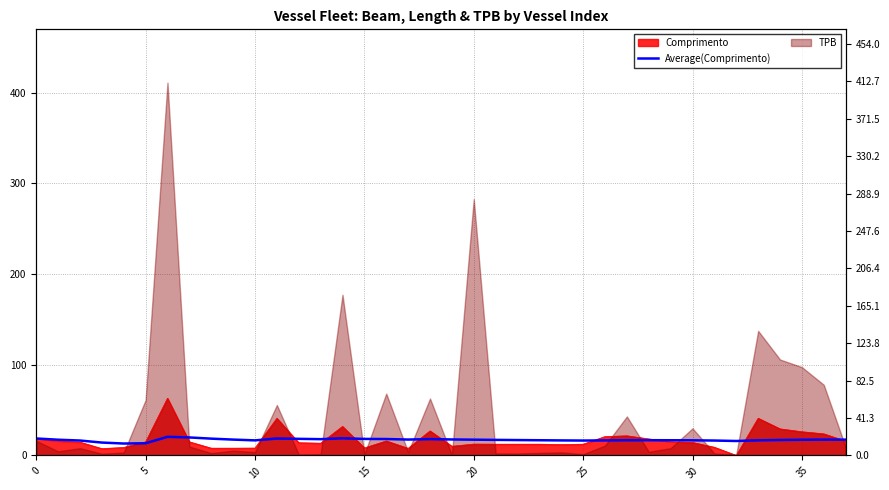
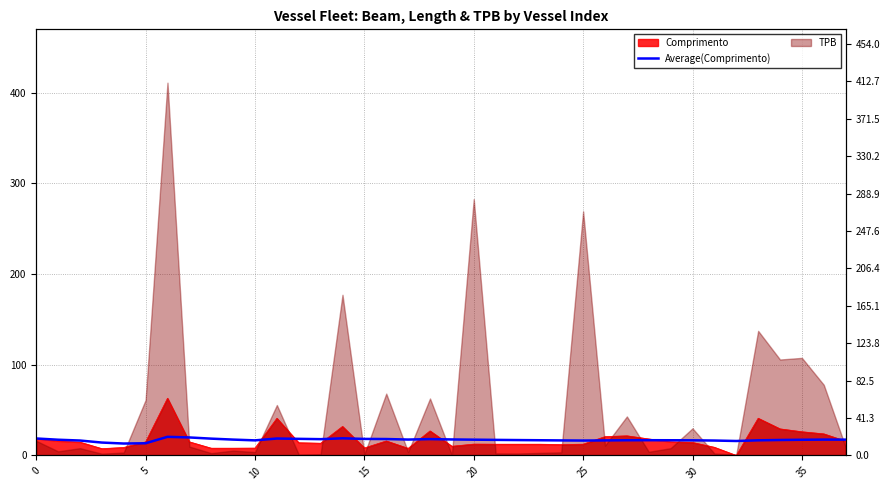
  {
    "Comprimento": {
      "10": 10,
      "15": 10,
      "20": 10,
      "25": 10,
      "35": 30
    },
    "TPB": {
      "5": 60,
      "10": 0,
      "20": 280,
-     "25": 0,
+     "25": 270,
      "30": 30,
-     "35": 100
+     "35": 110
    },
    "Average(Comprimento)": {
      "10": 20,
      "15": 20,
      "20": 20,
      "25": 20,
      "35": 20
    }
  }
